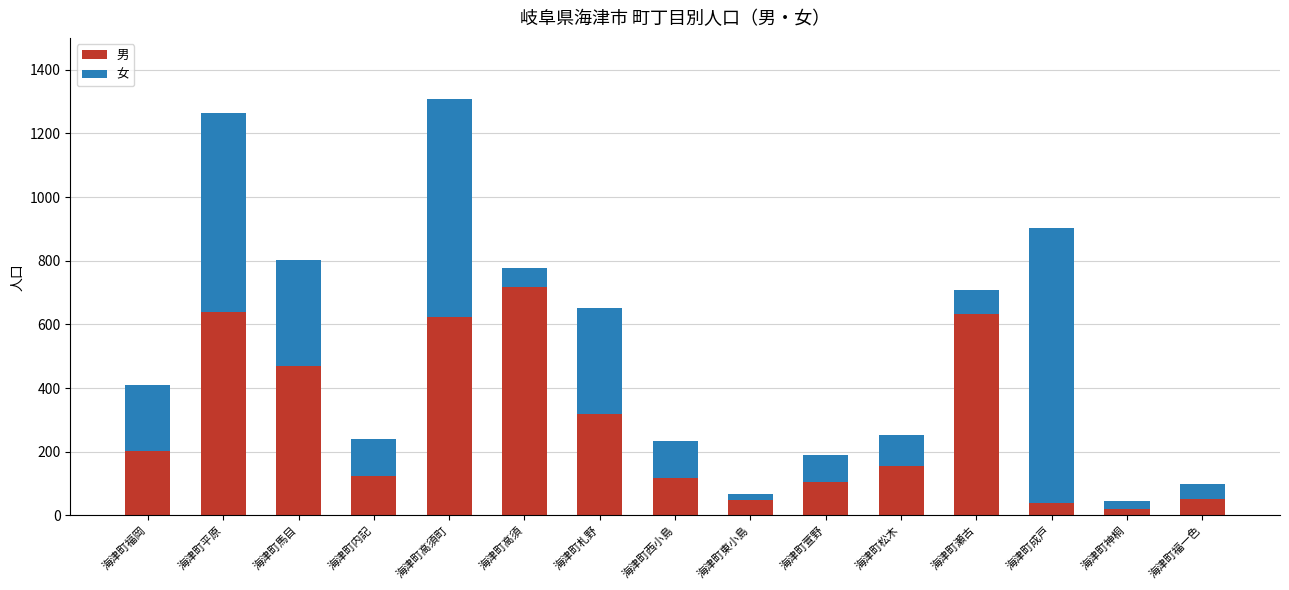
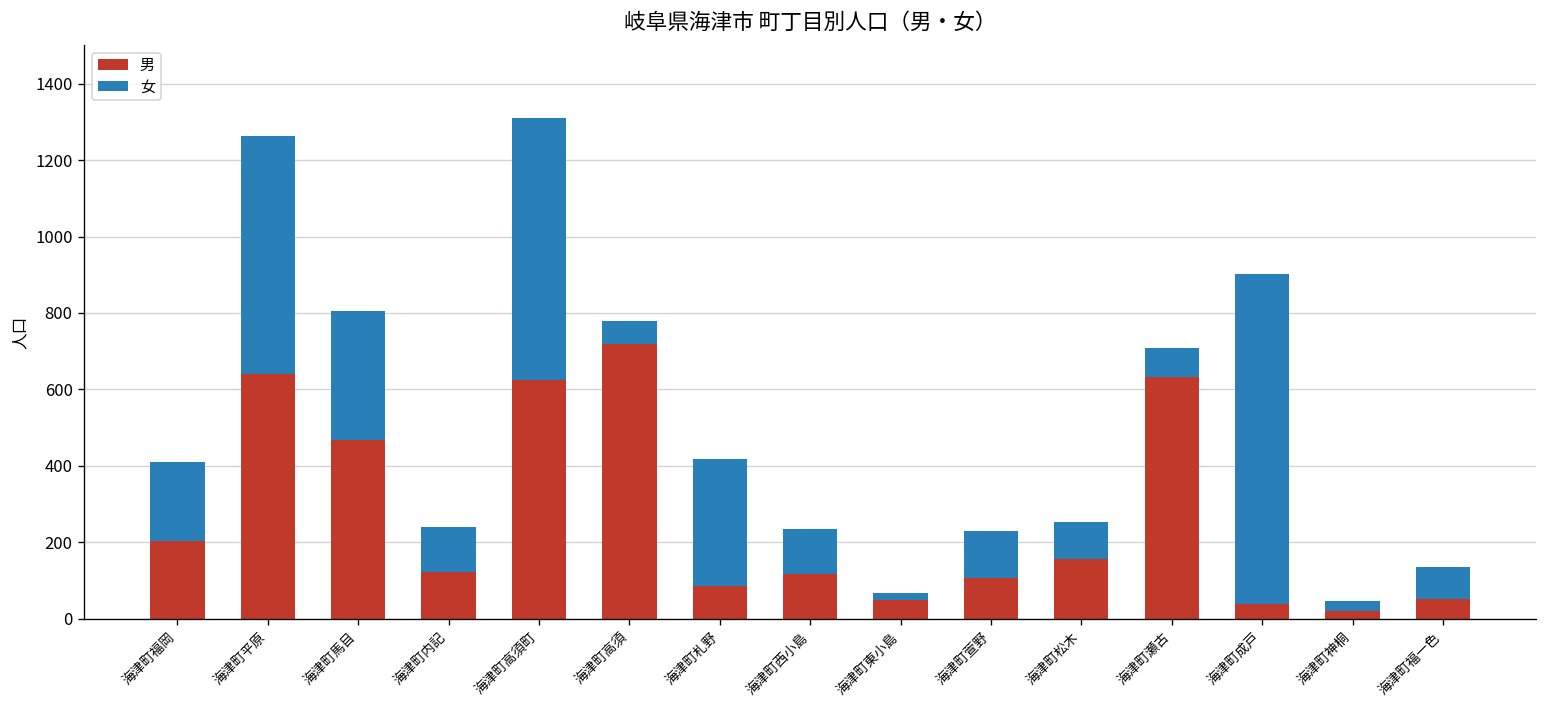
  {
    "男": {
      "海津町福岡": 200,
      "海津町平原": 640,
      "海津町馬目": 470,
      "海津町内記": 120,
      "海津町高須町": 620,
      "海津町高須": 720,
-     "海津町札野": 320,
+     "海津町札野": 90,
      "海津町西小島": 120,
      "海津町東小島": 50,
      "海津町萱野": 110,
      "海津町松木": 160,
      "海津町瀬古": 630,
      "海津町成戸": 40,
      "海津町神桐": 20,
      "海津町福一色": 50
    },
    "女": {
      "海津町福岡": 210,
      "海津町平原": 630,
      "海津町馬目": 340,
      "海津町内記": 120,
      "海津町高須町": 690,
      "海津町高須": 60,
      "海津町札野": 330,
      "海津町西小島": 120,
      "海津町東小島": 20,
-     "海津町萱野": 90,
+     "海津町萱野": 120,
      "海津町松木": 100,
      "海津町瀬古": 70,
      "海津町成戸": 860,
      "海津町神桐": 30,
-     "海津町福一色": 50
+     "海津町福一色": 90
    }
  }
